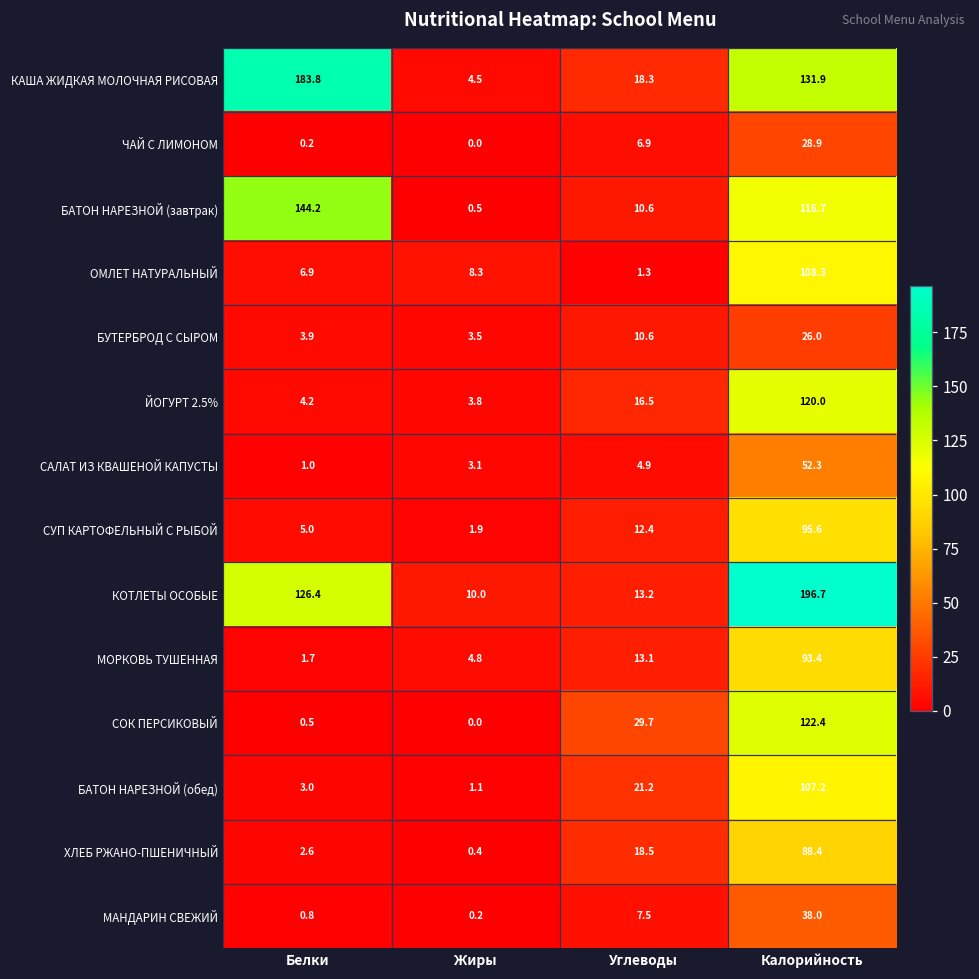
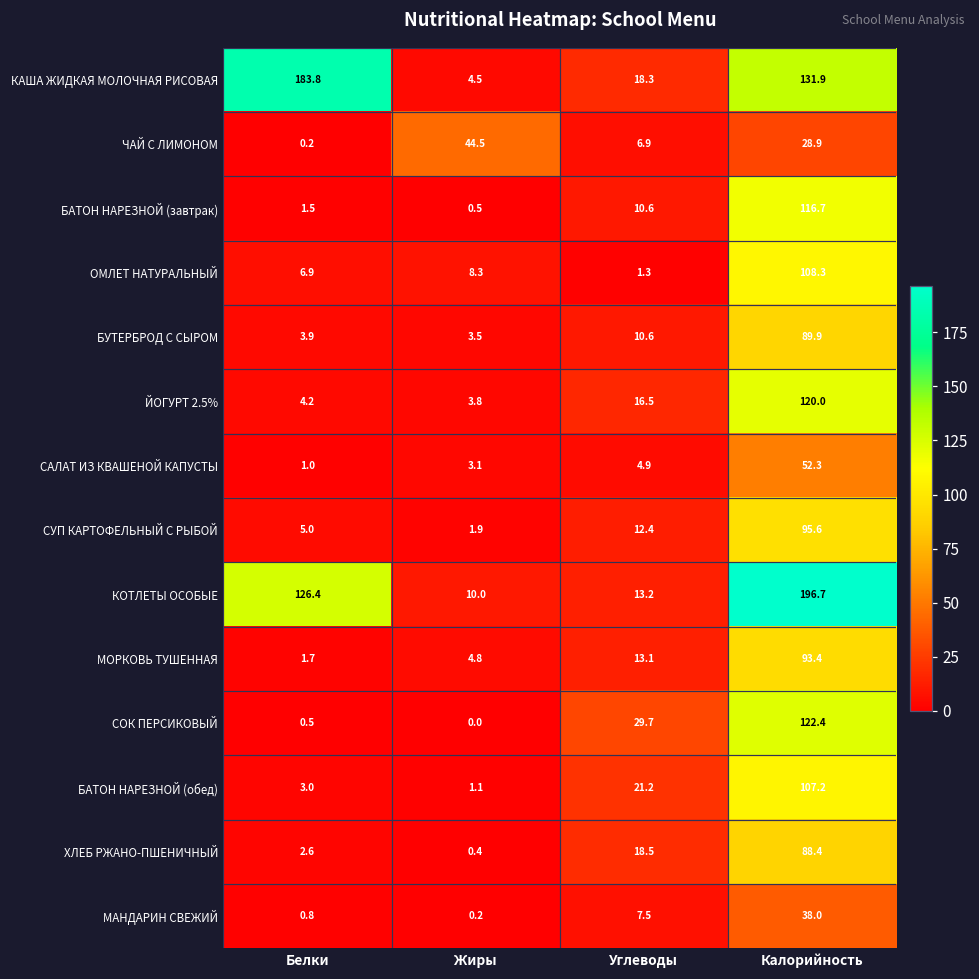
  {
    "КАША ЖИДКАЯ МОЛОЧНАЯ РИСОВАЯ": {
      "Белки": 183.8,
      "Жиры": 4.5,
      "Углеводы": 18.3,
      "Калорийность": 131.9
    },
    "ЧАЙ С ЛИМОНОМ": {
      "Белки": 0.2,
-     "Жиры": 0.0,
+     "Жиры": 44.5,
      "Углеводы": 6.9,
      "Калорийность": 28.9
    },
    "БАТОН НАРЕЗНОЙ (завтрак)": {
-     "Белки": 144.2,
+     "Белки": 1.5,
      "Жиры": 0.5,
      "Углеводы": 10.6,
      "Калорийность": 116.7
    },
    "ОМЛЕТ НАТУРАЛЬНЫЙ": {
      "Белки": 6.9,
      "Жиры": 8.3,
      "Углеводы": 1.3,
      "Калорийность": 108.3
    },
    "БУТЕРБРОД С СЫРОМ": {
      "Белки": 3.9,
      "Жиры": 3.5,
      "Углеводы": 10.6,
-     "Калорийность": 26.0
+     "Калорийность": 89.9
    },
    "ЙОГУРТ 2.5%": {
      "Белки": 4.2,
      "Жиры": 3.8,
      "Углеводы": 16.5,
      "Калорийность": 120.0
    },
    "САЛАТ ИЗ КВАШЕНОЙ КАПУСТЫ": {
      "Белки": 1.0,
      "Жиры": 3.1,
      "Углеводы": 4.9,
      "Калорийность": 52.3
    },
    "СУП КАРТОФЕЛЬНЫЙ С РЫБОЙ": {
      "Белки": 5.0,
      "Жиры": 1.9,
      "Углеводы": 12.4,
      "Калорийность": 95.6
    },
    "КОТЛЕТЫ ОСОБЫЕ": {
      "Белки": 126.4,
      "Жиры": 10.0,
      "Углеводы": 13.2,
      "Калорийность": 196.7
    },
    "МОРКОВЬ ТУШЕННАЯ": {
      "Белки": 1.7,
      "Жиры": 4.8,
      "Углеводы": 13.1,
      "Калорийность": 93.4
    },
    "СОК ПЕРСИКОВЫЙ": {
      "Белки": 0.5,
      "Жиры": 0.0,
      "Углеводы": 29.7,
      "Калорийность": 122.4
    },
    "БАТОН НАРЕЗНОЙ (обед)": {
      "Белки": 3.0,
      "Жиры": 1.1,
      "Углеводы": 21.2,
      "Калорийность": 107.2
    },
    "ХЛЕБ РЖАНО-ПШЕНИЧНЫЙ": {
      "Белки": 2.6,
      "Жиры": 0.4,
      "Углеводы": 18.5,
      "Калорийность": 88.4
    },
    "МАНДАРИН СВЕЖИЙ": {
      "Белки": 0.8,
      "Жиры": 0.2,
      "Углеводы": 7.5,
      "Калорийность": 38.0
    }
  }
